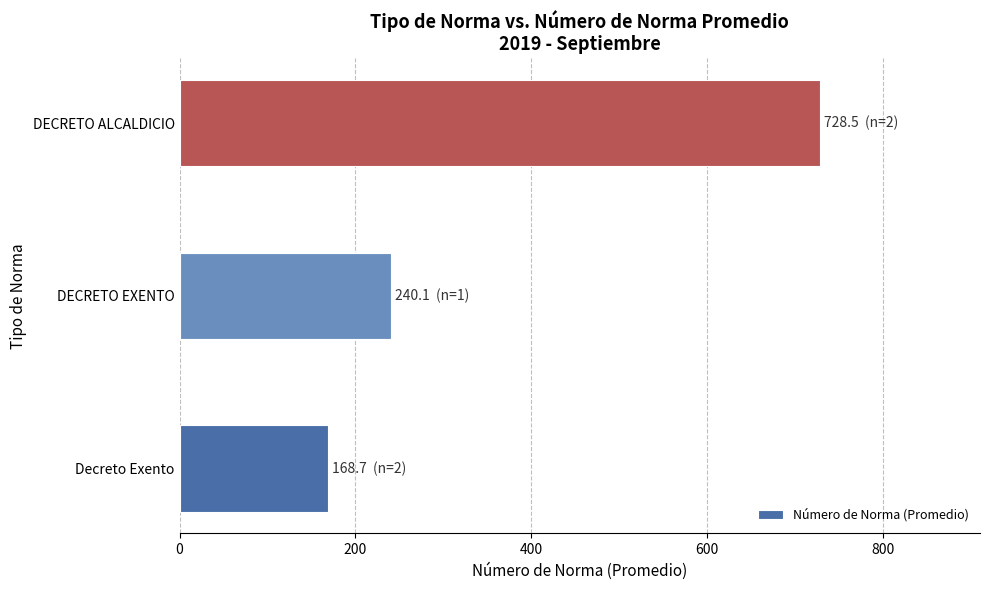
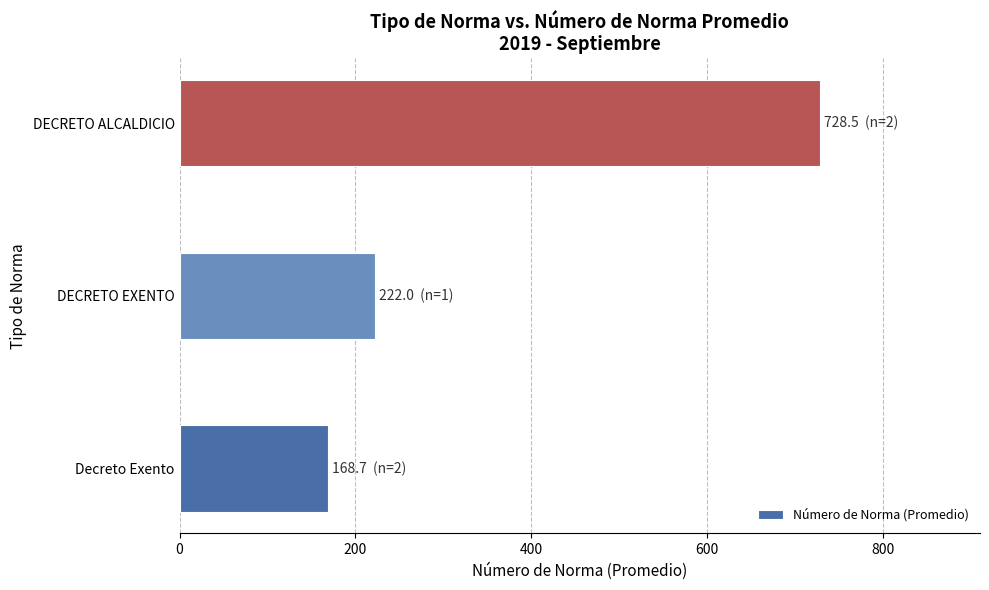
  {
    "DECRETO ALCALDICIO": 728.5,
-   "DECRETO EXENTO": 240.1,
+   "DECRETO EXENTO": 222.0,
    "Decreto Exento": 168.7
  }
